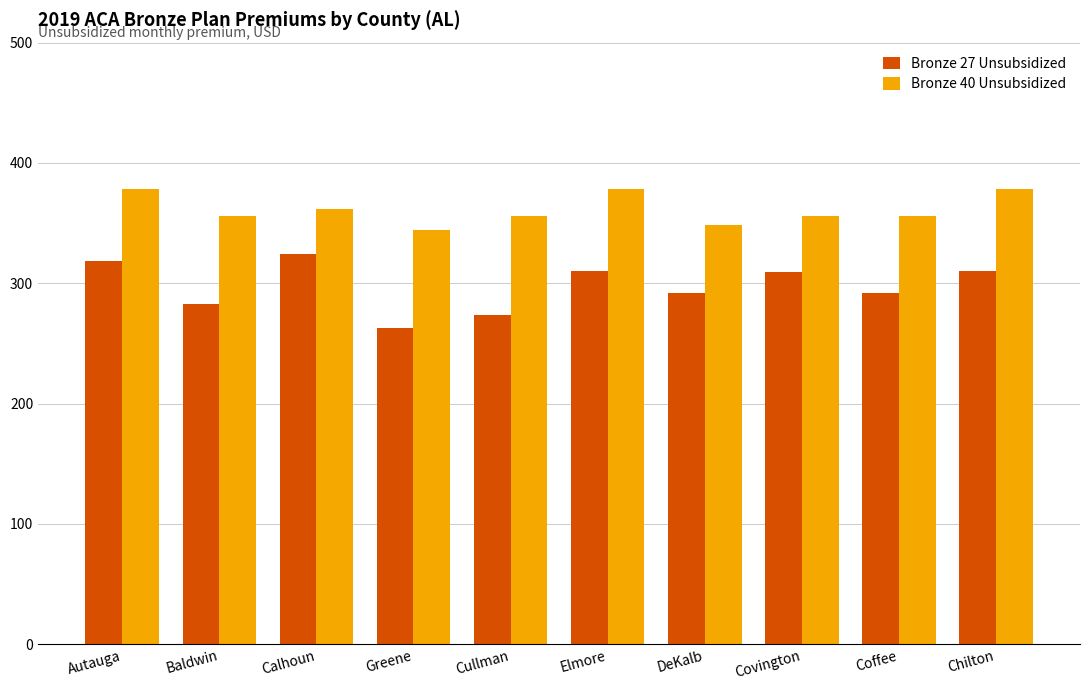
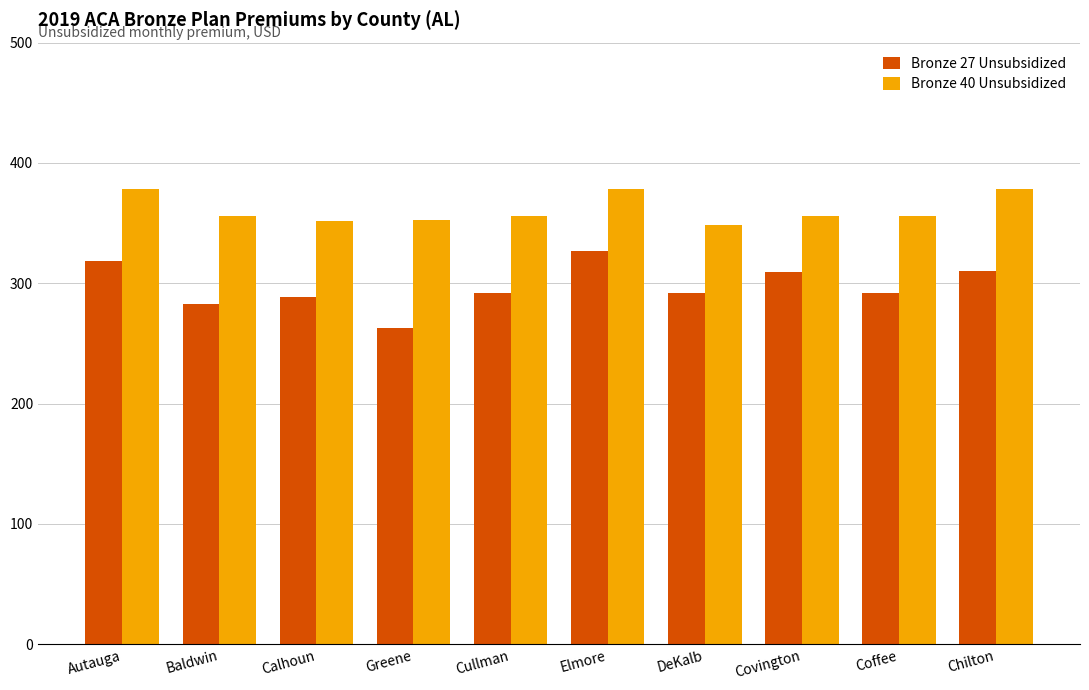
  {
    "Bronze 27 Unsubsidized": {
      "Autauga": 319,
      "Baldwin": 282,
-     "Calhoun": 324,
+     "Calhoun": 289,
      "Greene": 263,
-     "Cullman": 274,
-     "Elmore": 310,
+     "Cullman": 292,
+     "Elmore": 327,
      "DeKalb": 292,
      "Covington": 309,
      "Coffee": 292,
      "Chilton": 310
    },
    "Bronze 40 Unsubsidized": {
      "Autauga": 378,
      "Baldwin": 356,
-     "Calhoun": 362,
-     "Greene": 344,
+     "Calhoun": 352,
+     "Greene": 353,
      "Cullman": 356,
      "Elmore": 378,
      "DeKalb": 349,
      "Covington": 356,
      "Coffee": 356,
      "Chilton": 378
    }
  }
